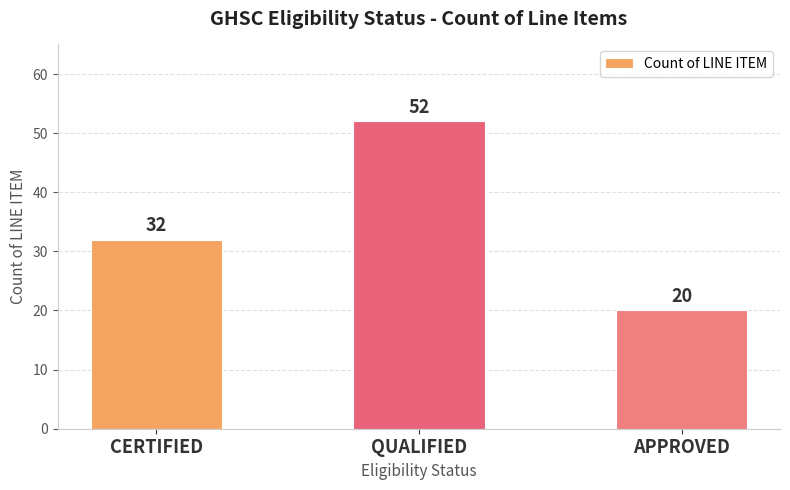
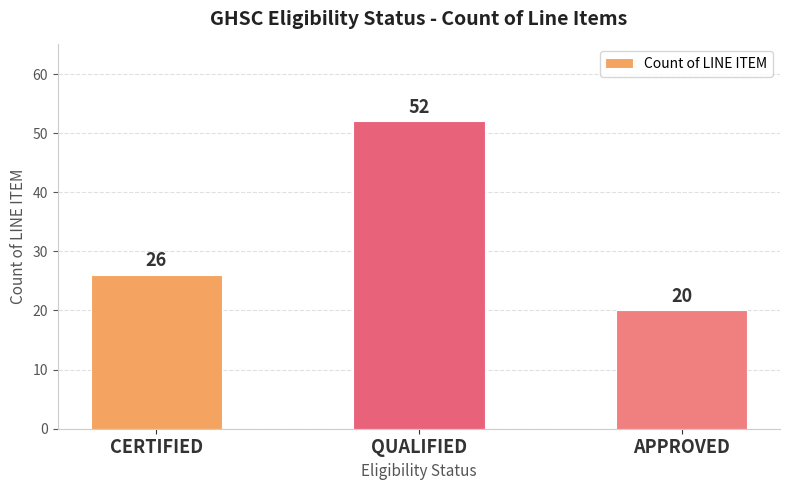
  {
-   "CERTIFIED": 32,
+   "CERTIFIED": 26,
    "QUALIFIED": 52,
    "APPROVED": 20
  }
